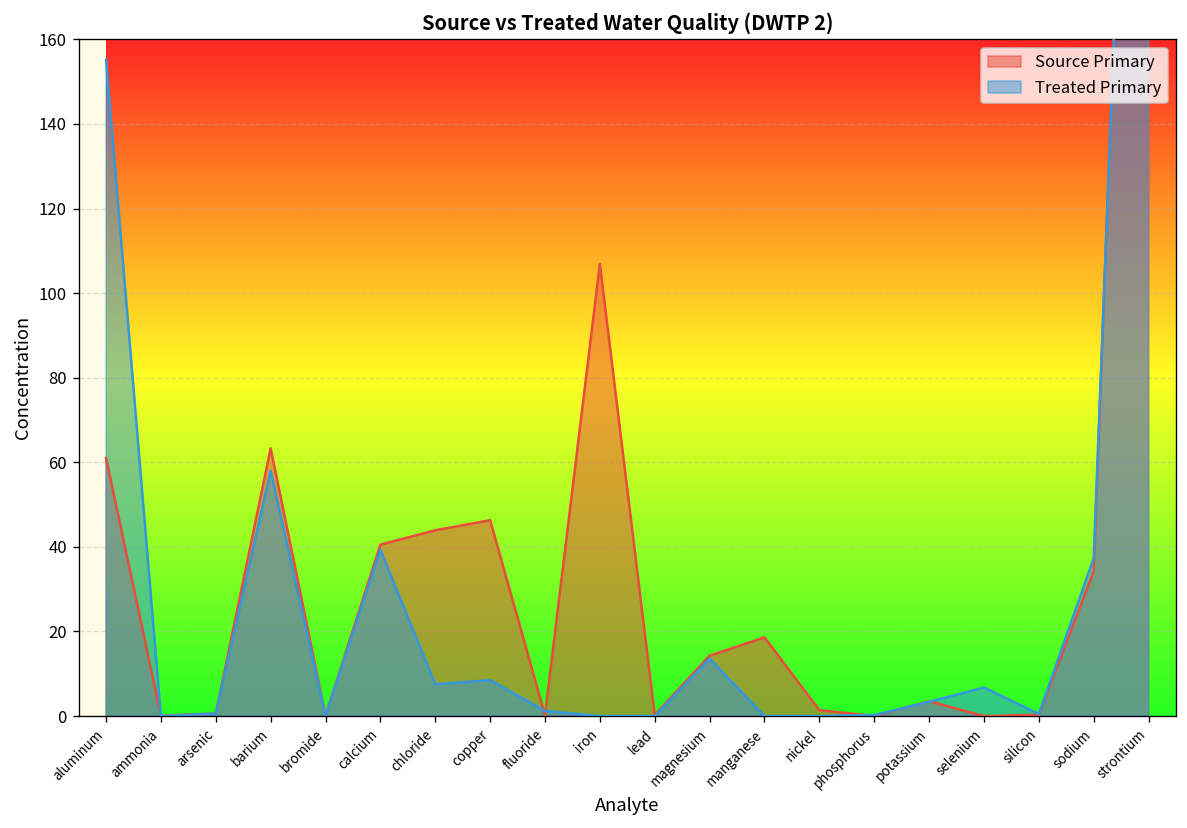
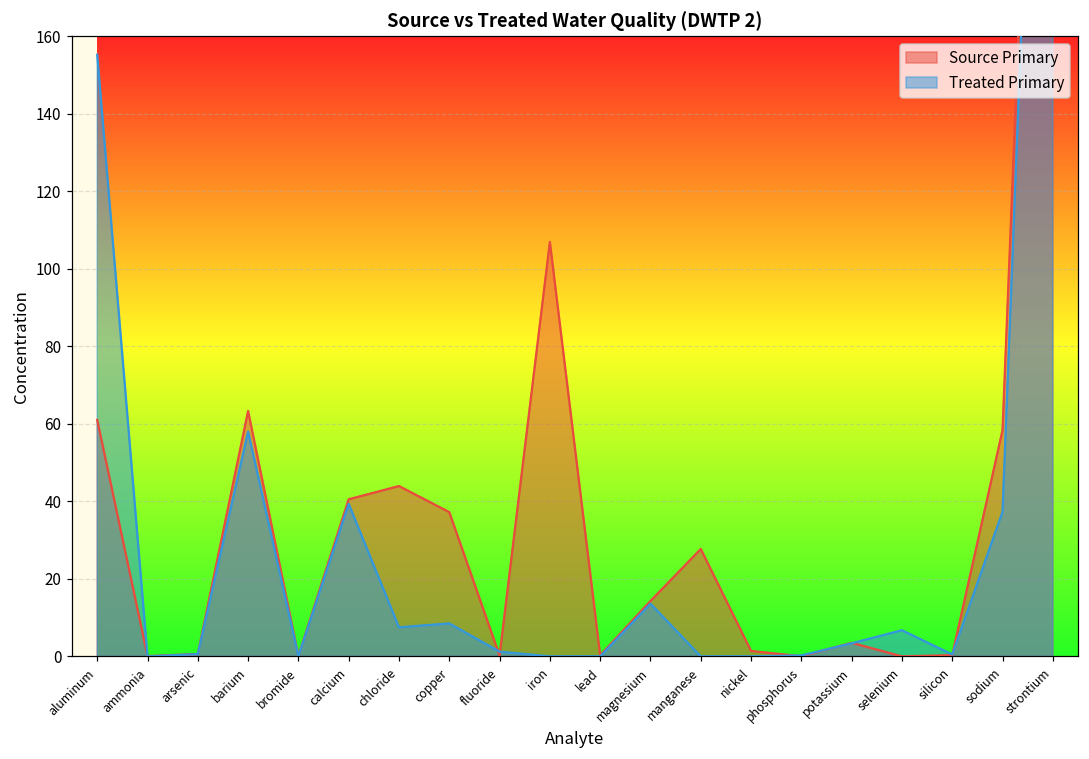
  {
    "Source Primary": {
      "aluminum": 61,
      "barium": 63,
      "calcium": 41,
      "chloride": 44,
-     "copper": 46,
+     "copper": 37,
      "fluoride": 0,
      "iron": 107,
-     "manganese": 19,
+     "manganese": 28,
      "nickel": 1,
      "selenium": 0,
-     "sodium": 34
+     "sodium": 58
    },
    "Treated Primary": {
      "aluminum": 155,
      "barium": 58,
      "calcium": 39,
      "chloride": 7,
      "copper": 9,
      "fluoride": 1,
      "iron": 0,
      "manganese": 0,
      "nickel": 0,
      "selenium": 7,
      "sodium": 37
    }
  }
